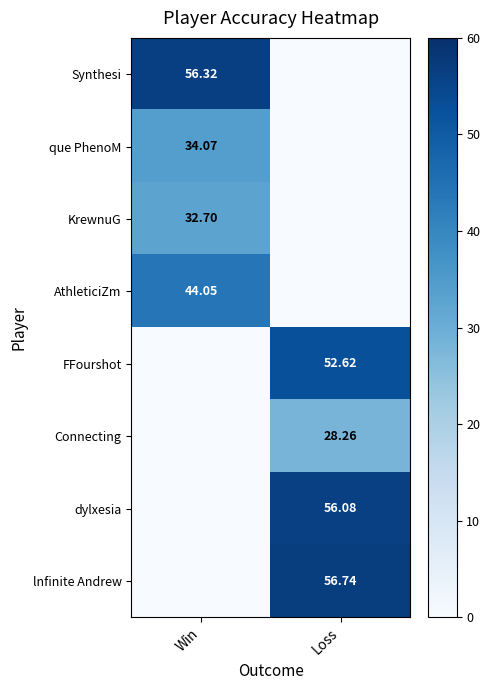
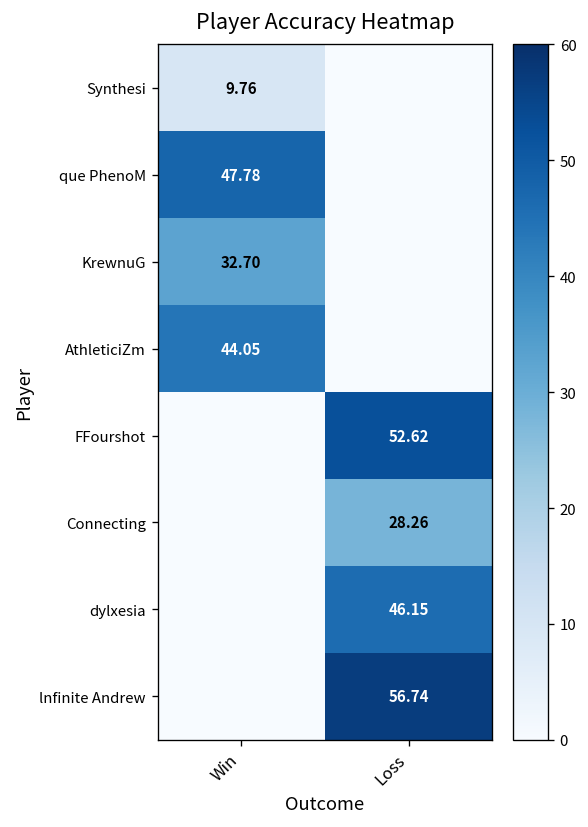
  {
    "Synthesi": {
-     "Win": 56.32
+     "Win": 9.76
    },
    "que PhenoM": {
-     "Win": 34.07
+     "Win": 47.78
    },
    "KrewnuG": {
      "Win": 32.70
    },
    "AthleticiZm": {
      "Win": 44.05
    },
    "FFourshot": {
      "Loss": 52.62
    },
    "Connecting": {
      "Loss": 28.26
    },
    "dylxesia": {
-     "Loss": 56.08
+     "Loss": 46.15
    },
    "lnfinite Andrew": {
      "Loss": 56.74
    }
  }
